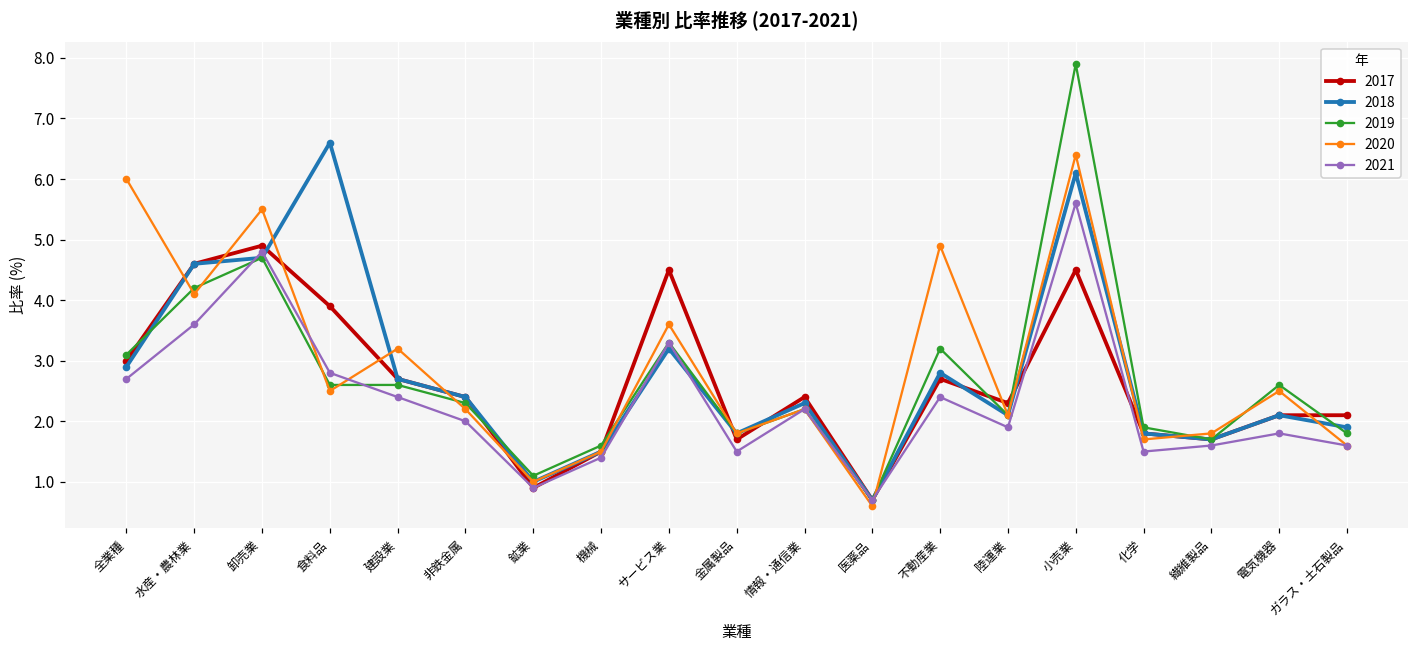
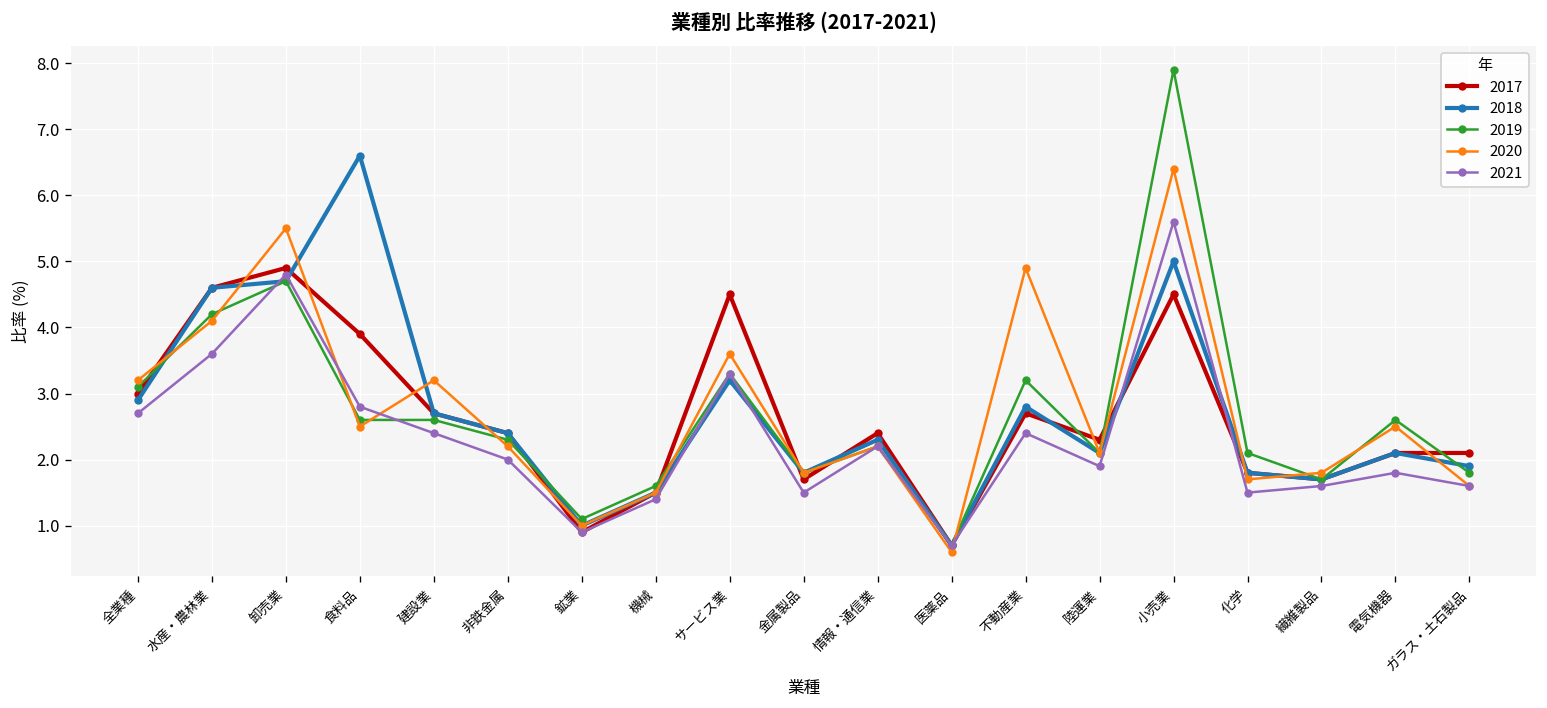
  {
    "2017": {
      "全業種": 3.0,
      "卸売業": 4.9,
      "食料品": 3.9,
      "サービス業": 4.5,
      "金属製品": 1.7,
      "情報・通信業": 2.4,
      "不動産業": 2.7,
      "陸運業": 2.3,
      "小売業": 4.5,
      "ガラス・土石製品": 2.1
    },
    "2018": {
      "全業種": 2.9,
      "食料品": 6.6,
      "サービス業": 3.2,
      "情報・通信業": 2.3,
      "不動産業": 2.8,
-     "小売業": 6.1,
+     "小売業": 5.0,
      "ガラス・土石製品": 1.9
    },
    "2019": {
      "全業種": 3.1,
      "水産・農林業": 4.2,
      "食料品": 2.6,
      "建設業": 2.6,
      "非鉄金属": 2.3,
      "鉱業": 1.1,
      "機械": 1.6,
      "不動産業": 3.2,
      "小売業": 7.9,
-     "化学": 1.9,
+     "化学": 2.1,
      "電気機器": 2.6,
      "ガラス・土石製品": 1.8
    },
    "2020": {
-     "全業種": 6.0,
+     "全業種": 3.2,
      "水産・農林業": 4.1,
      "卸売業": 5.5,
      "食料品": 2.5,
      "建設業": 3.2,
      "非鉄金属": 2.2,
      "サービス業": 3.6,
      "医薬品": 0.6,
      "不動産業": 4.9,
      "小売業": 6.4,
      "化学": 1.7,
      "繊維製品": 1.8,
      "電気機器": 2.5
    },
    "2021": {
      "全業種": 2.7,
      "水産・農林業": 3.6,
      "卸売業": 4.8,
      "食料品": 2.8,
      "建設業": 2.4,
      "非鉄金属": 2.0,
      "機械": 1.4,
      "金属製品": 1.5,
      "不動産業": 2.4,
      "陸運業": 1.9,
      "小売業": 5.6,
      "化学": 1.5,
      "繊維製品": 1.6,
      "電気機器": 1.8
    }
  }
